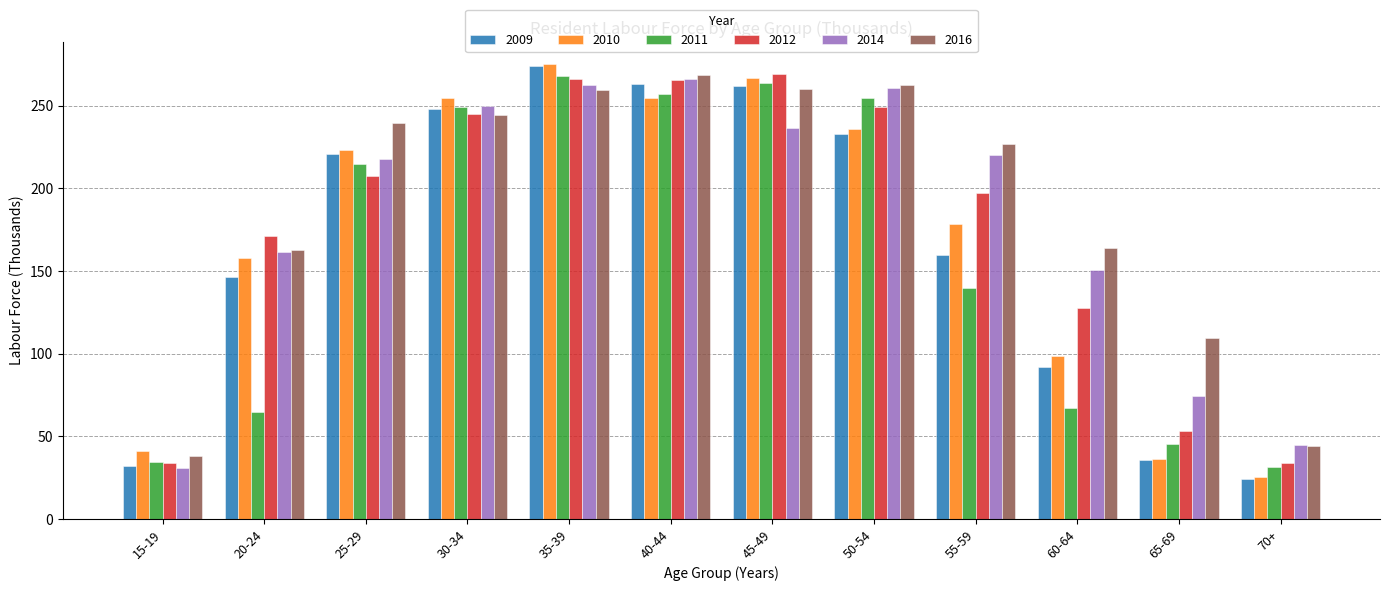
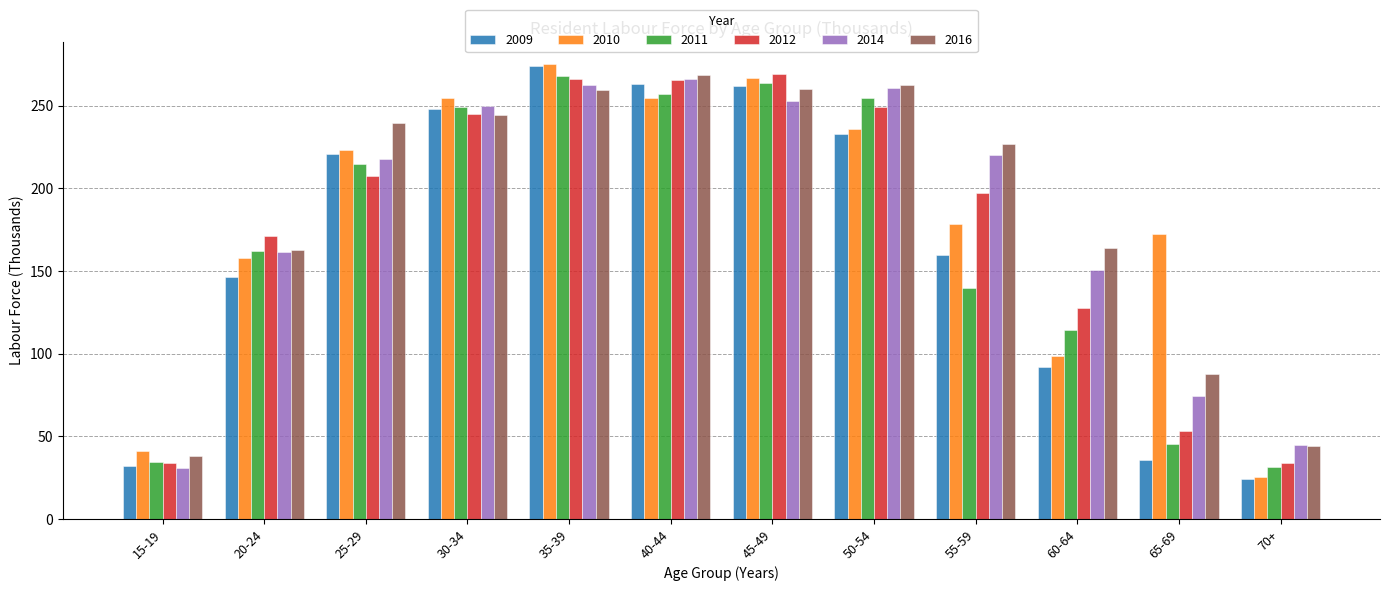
  {
    "2009": {
      "15-19": 32,
      "20-24": 146,
      "25-29": 221,
      "30-34": 248,
      "35-39": 274,
      "40-44": 263,
      "45-49": 262,
      "50-54": 233,
      "55-59": 160,
      "60-64": 92,
      "65-69": 36,
      "70+": 24
    },
    "2010": {
      "15-19": 41,
      "20-24": 158,
      "25-29": 223,
      "30-34": 255,
      "35-39": 275,
      "40-44": 254,
      "45-49": 267,
      "50-54": 236,
      "55-59": 179,
      "60-64": 99,
-     "65-69": 36,
+     "65-69": 173,
      "70+": 26
    },
    "2011": {
      "15-19": 34,
-     "20-24": 65,
+     "20-24": 162,
      "25-29": 215,
      "30-34": 249,
      "35-39": 268,
      "40-44": 257,
      "45-49": 264,
      "50-54": 255,
      "55-59": 140,
-     "60-64": 67,
+     "60-64": 115,
      "65-69": 45,
      "70+": 31
    },
    "2012": {
      "15-19": 34,
      "20-24": 171,
      "25-29": 207,
      "30-34": 245,
      "35-39": 266,
      "40-44": 266,
      "45-49": 270,
      "50-54": 249,
      "55-59": 197,
      "60-64": 128,
      "65-69": 53,
      "70+": 34
    },
    "2014": {
      "15-19": 31,
      "20-24": 161,
      "25-29": 218,
      "30-34": 250,
      "35-39": 263,
      "40-44": 266,
-     "45-49": 237,
+     "45-49": 253,
      "50-54": 261,
      "55-59": 220,
      "60-64": 151,
      "65-69": 74,
      "70+": 45
    },
    "2016": {
      "15-19": 38,
      "20-24": 163,
      "25-29": 239,
      "30-34": 245,
      "35-39": 260,
      "40-44": 268,
      "45-49": 260,
      "50-54": 262,
      "55-59": 227,
      "60-64": 164,
-     "65-69": 110,
+     "65-69": 88,
      "70+": 44
    }
  }
